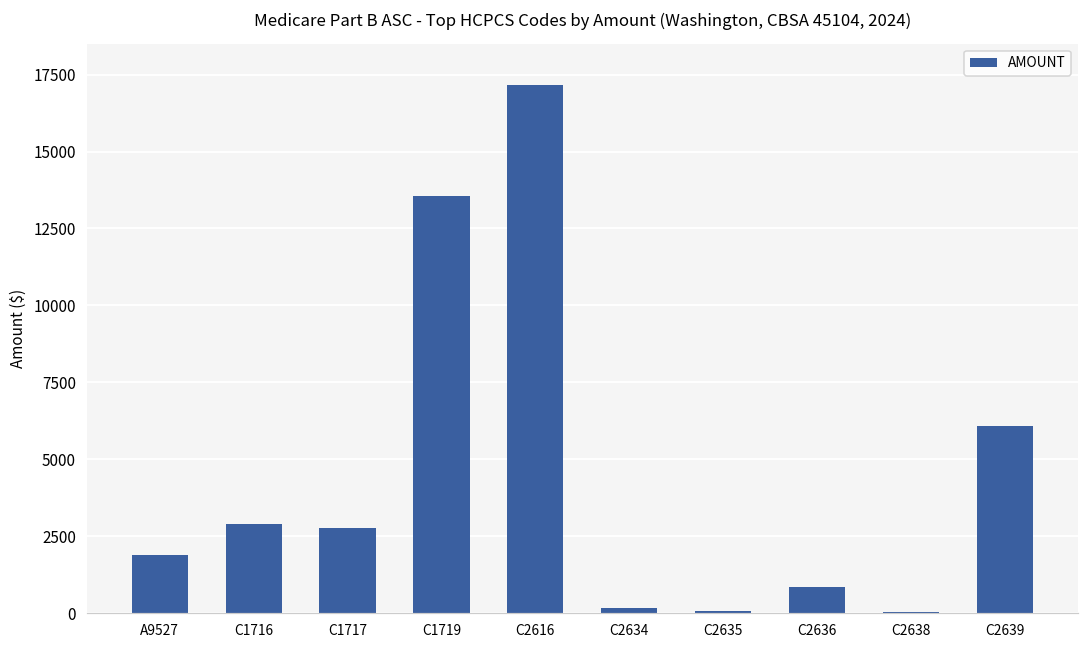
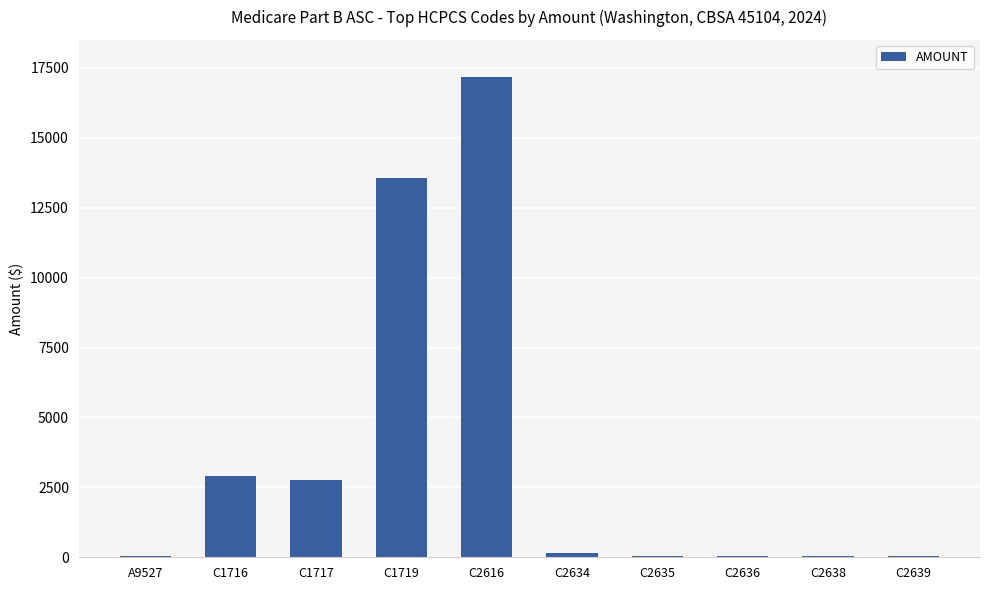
  {
-   "A9527": 1900,
+   "A9527": 100,
    "C1716": 2900,
    "C1717": 2800,
    "C1719": 13600,
    "C2616": 17200,
    "C2634": 200,
-   "C2636": 800,
-   "C2639": 6100
+   "C2636": 100,
+   "C2639": 0
  }
